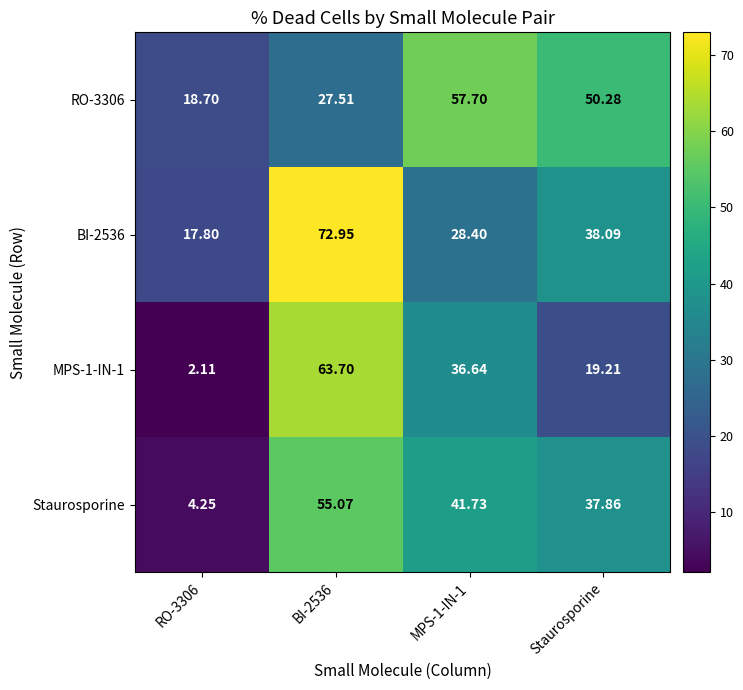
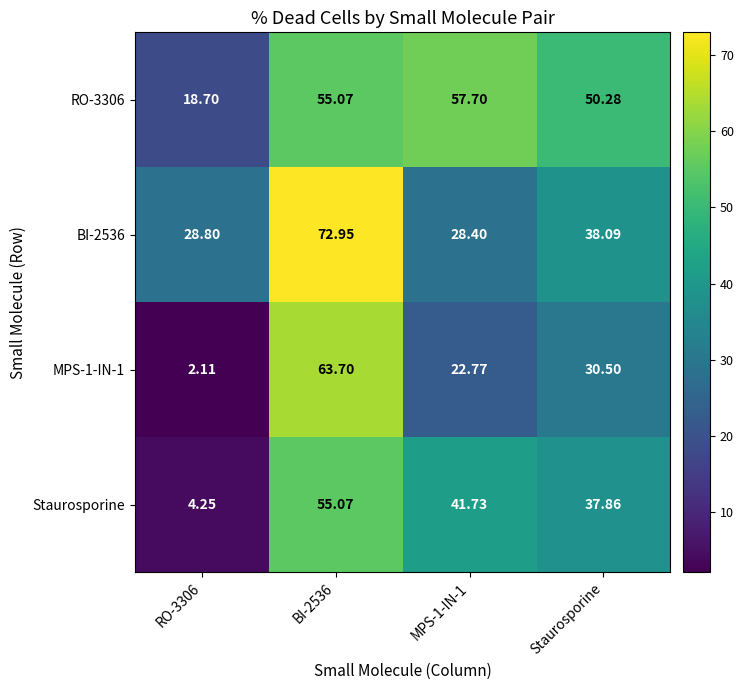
  {
    "RO-3306": {
      "RO-3306": 18.70,
-     "BI-2536": 27.51,
+     "BI-2536": 55.07,
      "MPS-1-IN-1": 57.70,
      "Staurosporine": 50.28
    },
    "BI-2536": {
-     "RO-3306": 17.80,
+     "RO-3306": 28.80,
      "BI-2536": 72.95,
      "MPS-1-IN-1": 28.40,
      "Staurosporine": 38.09
    },
    "MPS-1-IN-1": {
      "RO-3306": 2.11,
      "BI-2536": 63.70,
-     "MPS-1-IN-1": 36.64,
-     "Staurosporine": 19.21
+     "MPS-1-IN-1": 22.77,
+     "Staurosporine": 30.50
    },
    "Staurosporine": {
      "RO-3306": 4.25,
      "BI-2536": 55.07,
      "MPS-1-IN-1": 41.73,
      "Staurosporine": 37.86
    }
  }
